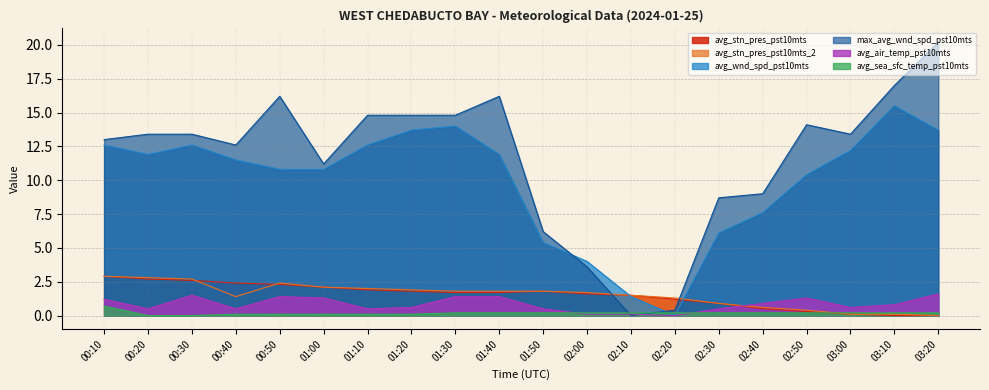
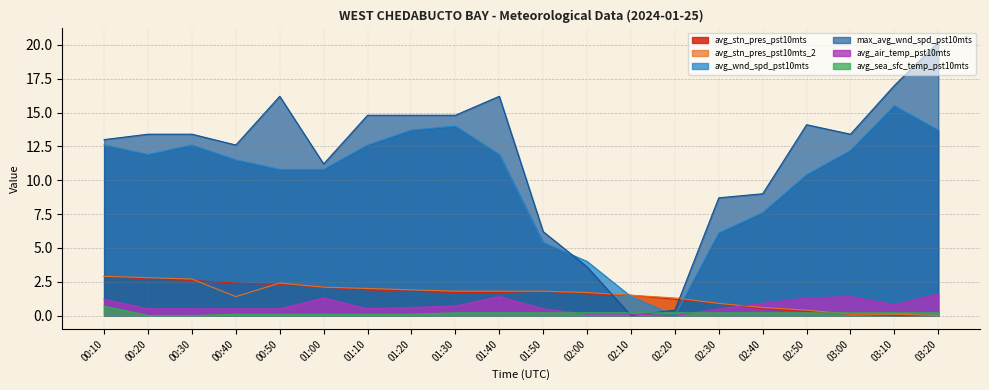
  {
    "avg_stn_pres_pst10mts": {
      "00:40": 2.4
    },
    "avg_stn_pres_pst10mts_2": {
      "00:40": 1.4
    },
    "avg_air_temp_pst10mts": {
      "00:10": 1.2,
      "00:20": 0.5,
-     "00:30": 1.5,
+     "00:30": 0.5,
      "00:40": 0.5,
-     "00:50": 1.4,
+     "00:50": 0.5,
      "01:00": 1.3,
      "01:10": 0.5,
      "01:20": 0.6,
-     "01:30": 1.4,
+     "01:30": 0.7,
      "01:40": 1.4,
      "01:50": 0.5,
      "02:30": 0.5,
      "02:40": 0.9,
      "02:50": 1.3,
-     "03:00": 0.6,
+     "03:00": 1.4,
      "03:10": 0.8,
      "03:20": 1.6
    },
    "avg_sea_sfc_temp_pst10mts": {
      "00:10": 0.7,
      "00:20": 0.0,
      "00:30": 0.0,
      "00:40": 0.1,
      "00:50": 0.1,
      "01:00": 0.1,
      "01:10": 0.1,
      "01:20": 0.1,
      "01:30": 0.2,
      "01:40": 0.2,
      "01:50": 0.2,
      "02:20": 0.2,
      "02:30": 0.2,
      "02:40": 0.2,
      "03:20": 0.2
    }
  }
